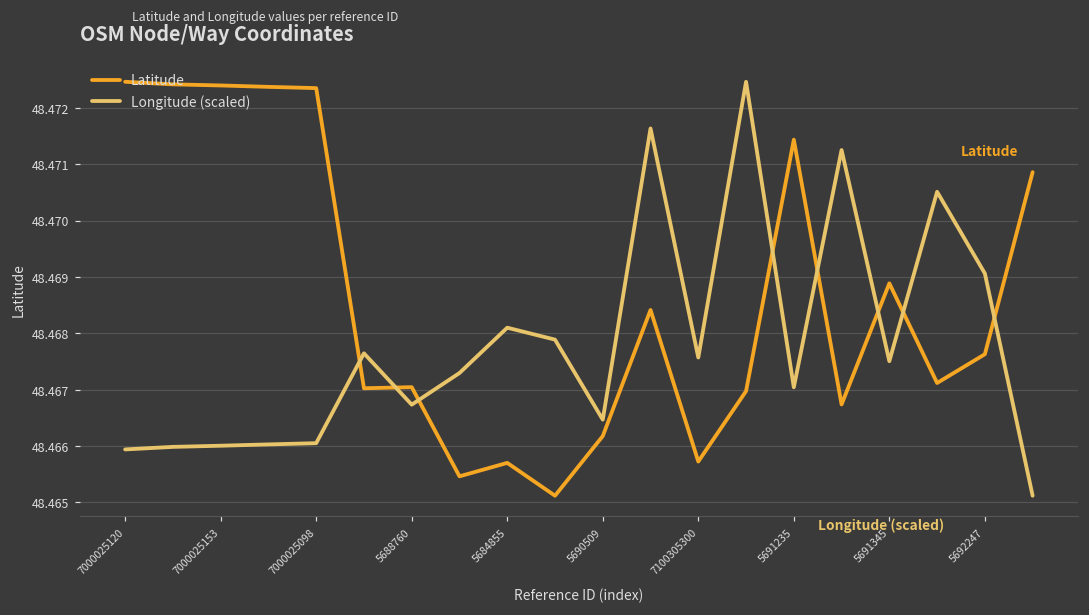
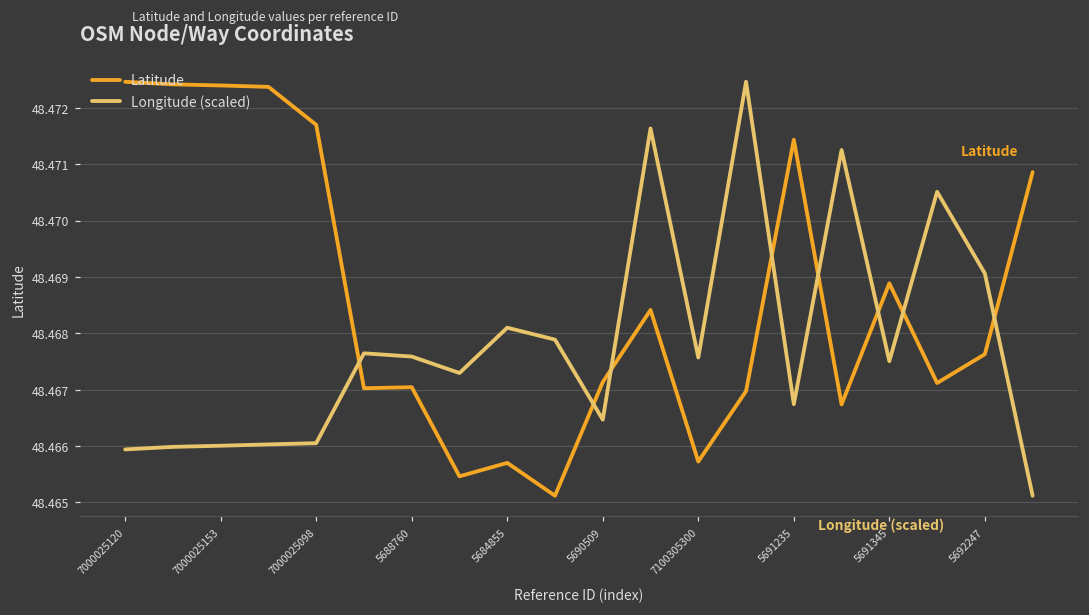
  {
    "Latitude": {
      "7000025120": 48.4725,
      "7000025153": 48.4724,
-     "7000025098": 48.4723,
+     "7000025098": 48.4717,
      "5688760": 48.4670,
      "5684855": 48.4657,
-     "5690509": 48.4662,
+     "5690509": 48.4671,
      "7100305300": 48.4657,
      "5691235": 48.4714,
      "5691345": 48.4689,
      "5692247": 48.4676
    },
    "Longitude (scaled)": {
      "7000025120": 48.4659,
      "7000025153": 48.4660,
      "7000025098": 48.4661,
-     "5688760": 48.4667,
+     "5688760": 48.4676,
      "5684855": 48.4681,
      "5690509": 48.4665,
      "7100305300": 48.4676,
-     "5691235": 48.4670,
+     "5691235": 48.4667,
      "5691345": 48.4675,
      "5692247": 48.4691
    }
  }
